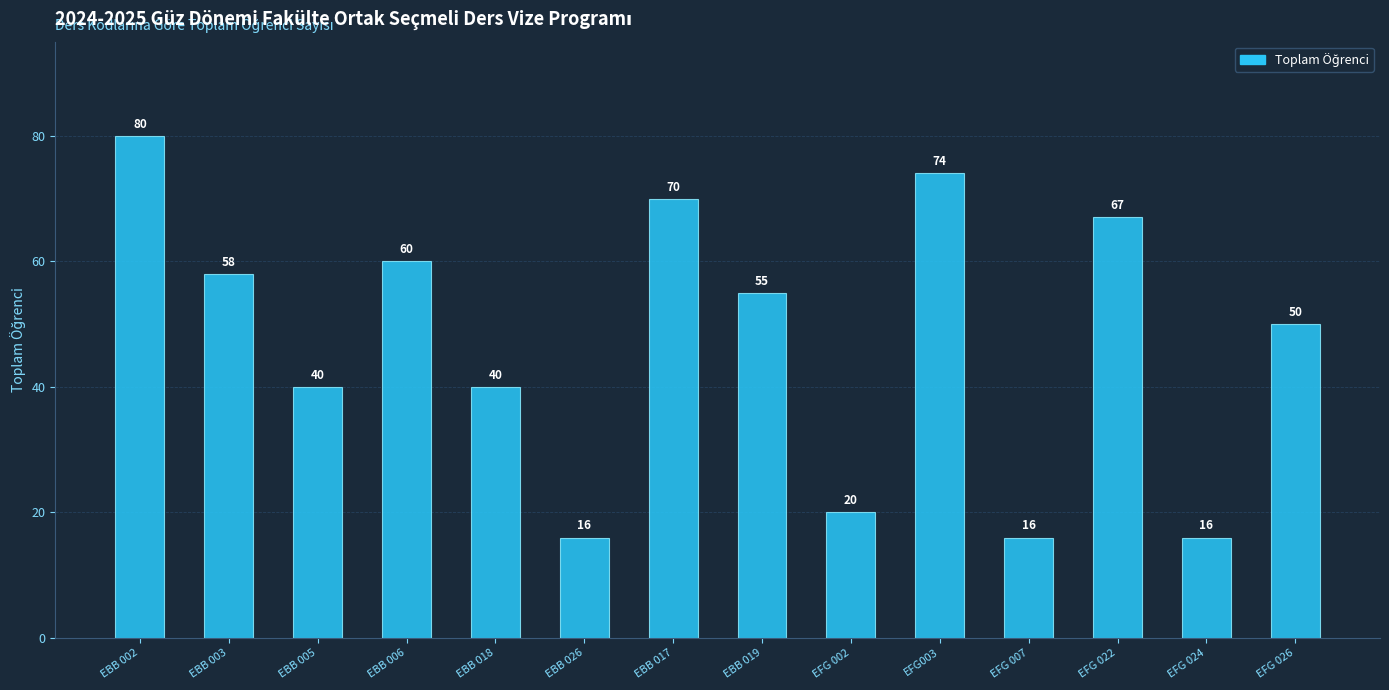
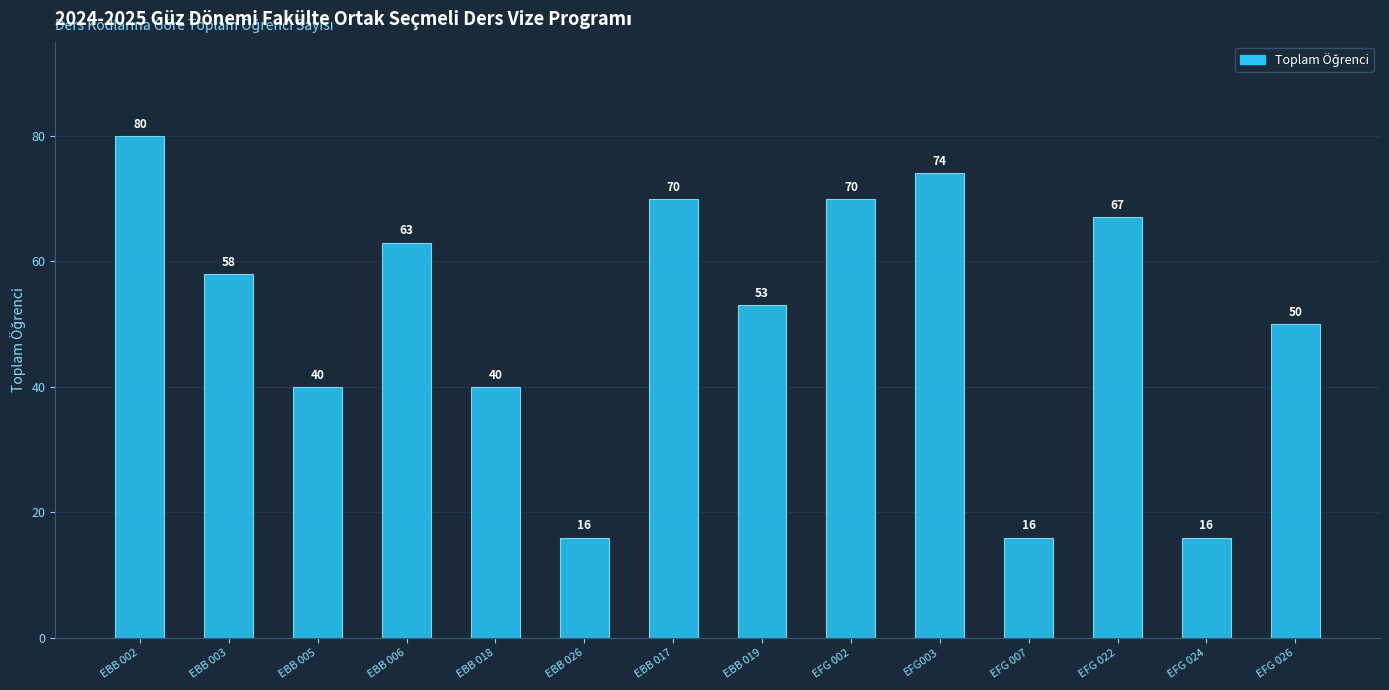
  {
    "EBB 002": 80,
    "EBB 003": 58,
    "EBB 005": 40,
-   "EBB 006": 60,
+   "EBB 006": 63,
    "EBB 018": 40,
    "EBB 026": 16,
    "EBB 017": 70,
-   "EBB 019": 55,
-   "EFG 002": 20,
+   "EBB 019": 53,
+   "EFG 002": 70,
    "EFG003": 74,
    "EFG 007": 16,
    "EFG 022": 67,
    "EFG 024": 16,
    "EFG 026": 50
  }
